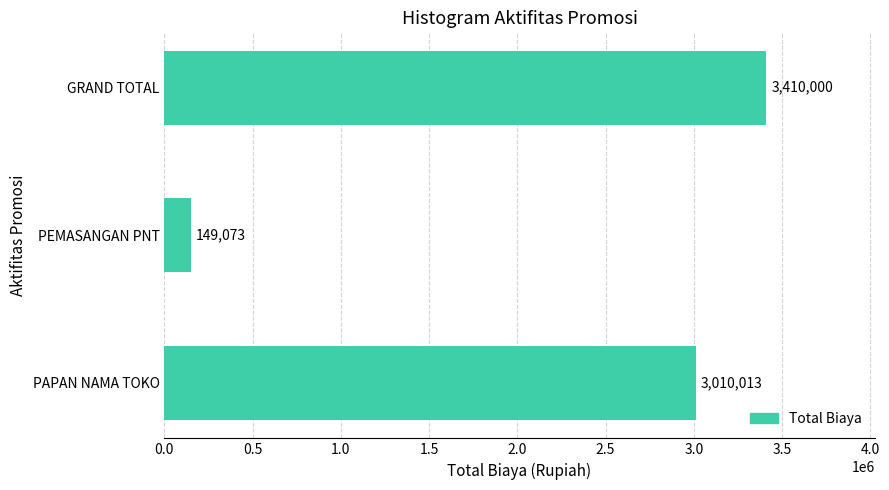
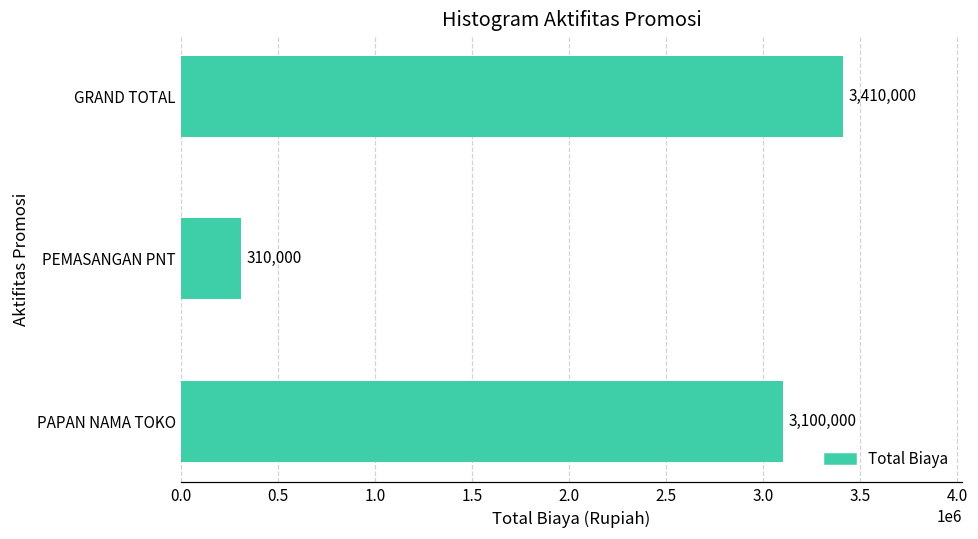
  {
    "GRAND TOTAL": "3,410,000",
-   "PEMASANGAN PNT": "149,073",
-   "PAPAN NAMA TOKO": "3,010,013"
+   "PEMASANGAN PNT": "310,000",
+   "PAPAN NAMA TOKO": "3,100,000"
  }
